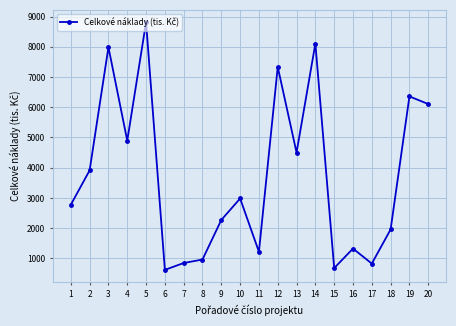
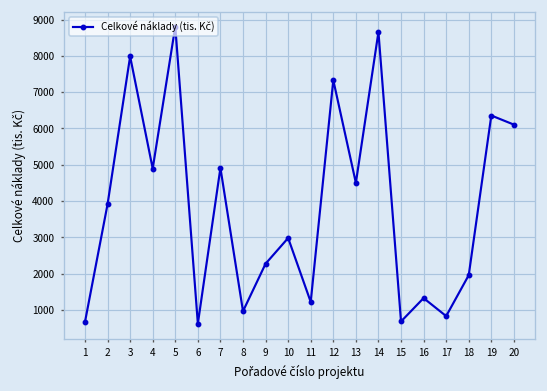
  {
-   "1": 2800,
+   "1": 700,
    "2": 3900,
    "3": 8000,
    "4": 4900,
    "6": 600,
-   "7": 800,
+   "7": 4900,
    "8": 1000,
    "9": 2300,
    "10": 3000,
    "11": 1200,
    "12": 7300,
    "13": 4500,
-   "14": 8100,
+   "14": 8700,
    "15": 700,
    "16": 1300,
    "17": 800,
    "18": 2000,
    "19": 6400,
    "20": 6100
  }
